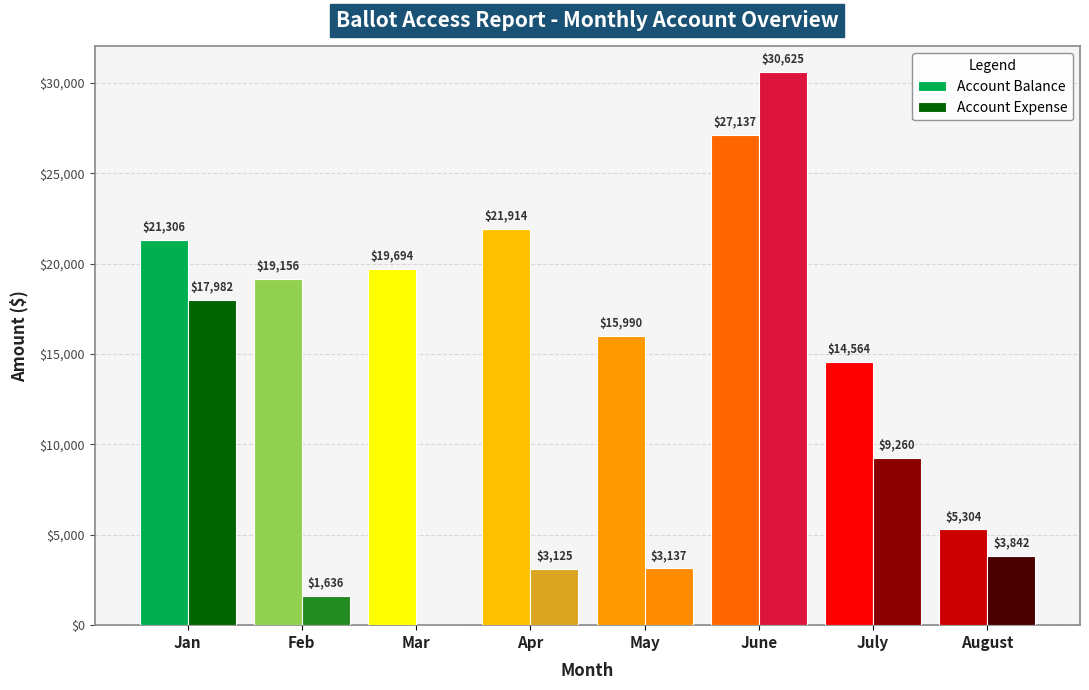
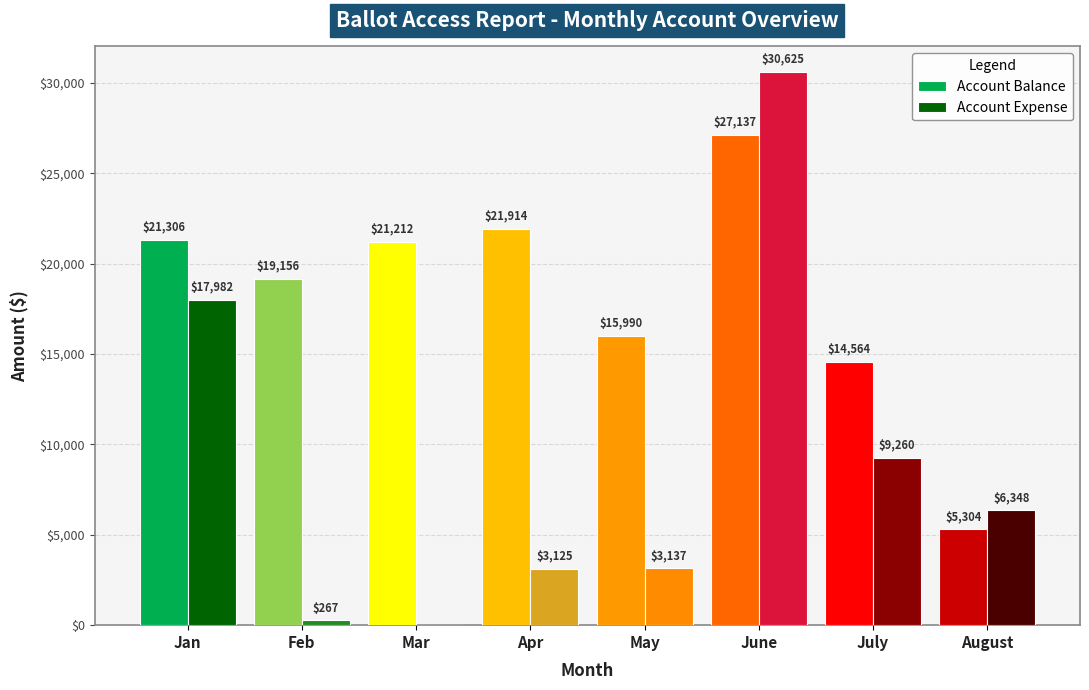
  {
    "Account Balance": {
      "Jan": "$21,306",
      "Feb": "$19,156",
-     "Mar": "$19,694",
+     "Mar": "$21,212",
      "Apr": "$21,914",
      "May": "$15,990",
      "June": "$27,137",
      "July": "$14,564",
      "August": "$5,304"
    },
    "Account Expense": {
      "Jan": "$17,982",
-     "Feb": "$1,636",
+     "Feb": "$267",
      "Apr": "$3,125",
      "May": "$3,137",
      "June": "$30,625",
      "July": "$9,260",
-     "August": "$3,842"
+     "August": "$6,348"
    }
  }
